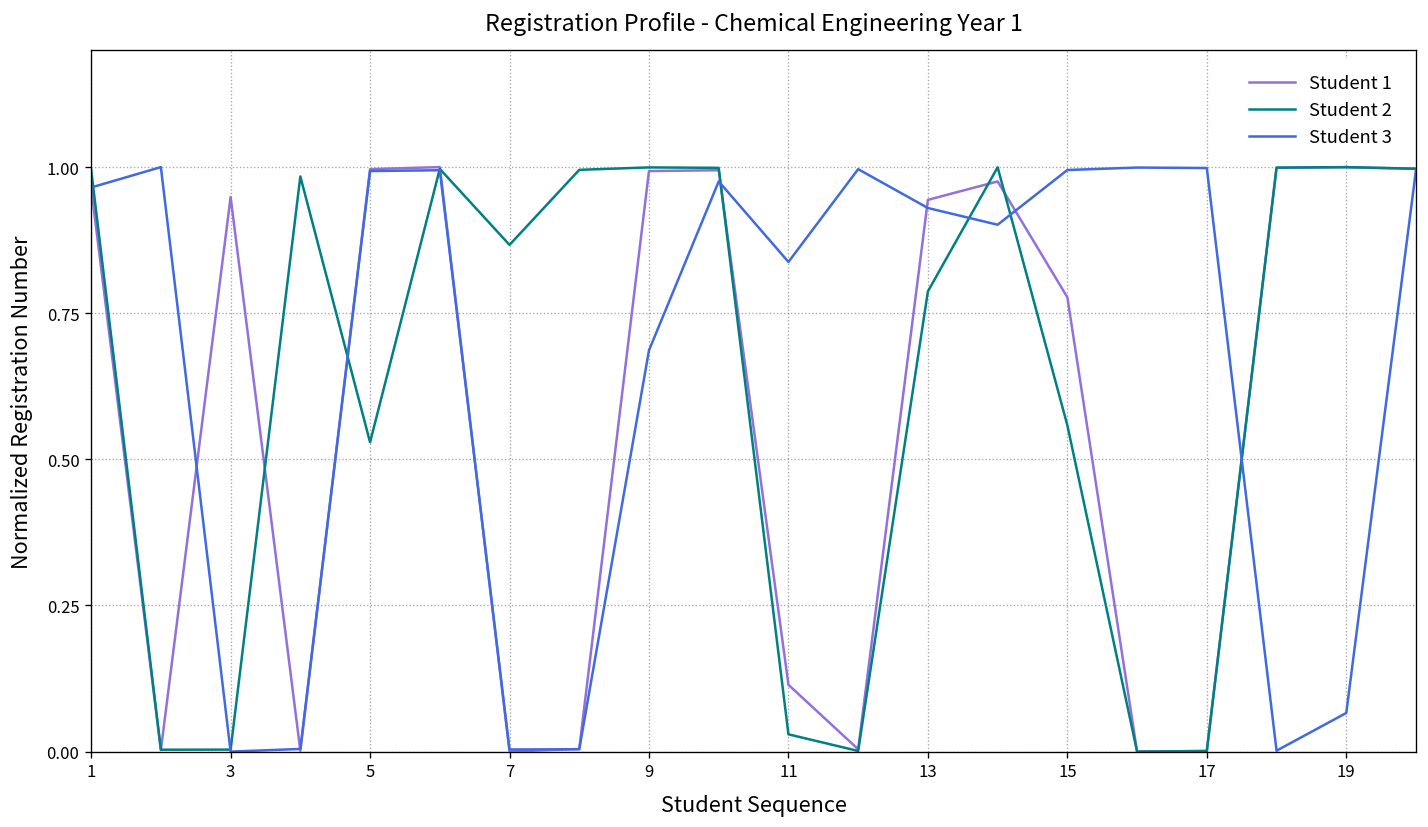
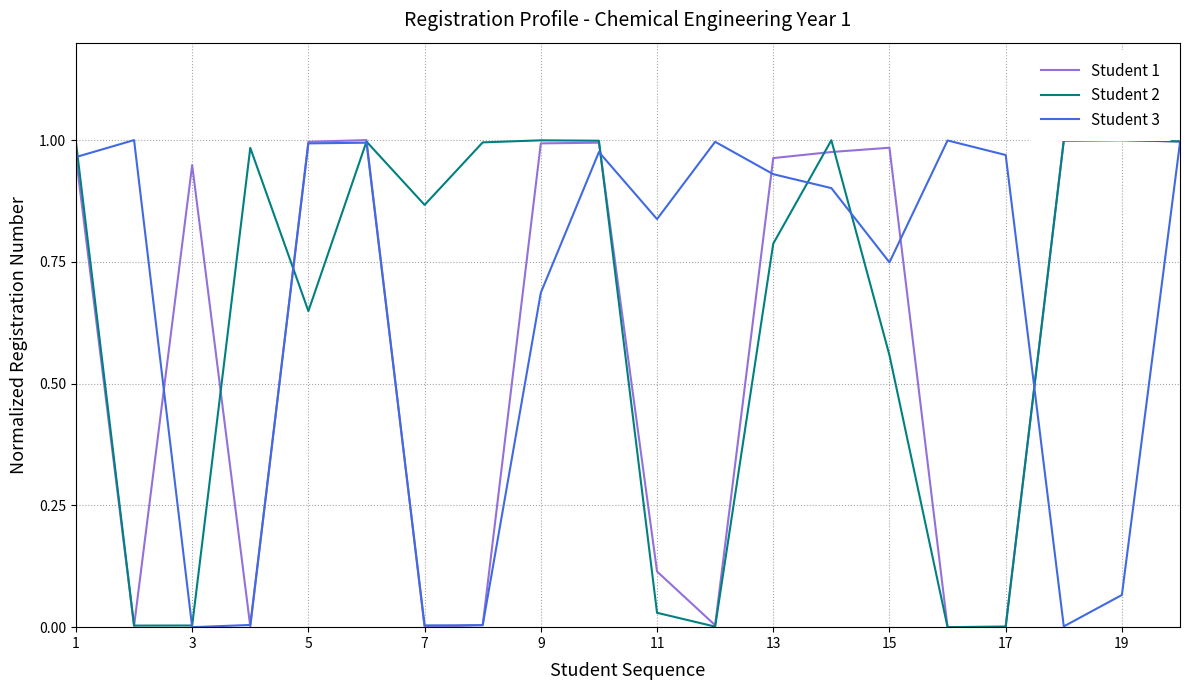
  {
    "Student 1": {
      "3": 0.95,
      "9": 0.99,
      "11": 0.11,
-     "13": 0.94,
-     "15": 0.78
+     "13": 0.96,
+     "15": 0.98
    },
    "Student 2": {
      "1": 1.00,
-     "5": 0.53,
+     "5": 0.65,
      "7": 0.87,
      "9": 1.00,
      "11": 0.03,
      "13": 0.79,
      "15": 0.56
    },
    "Student 3": {
      "9": 0.69,
      "11": 0.84,
      "13": 0.93,
-     "15": 1.00,
-     "17": 1.00,
+     "15": 0.75,
+     "17": 0.97,
      "19": 0.07
    }
  }
